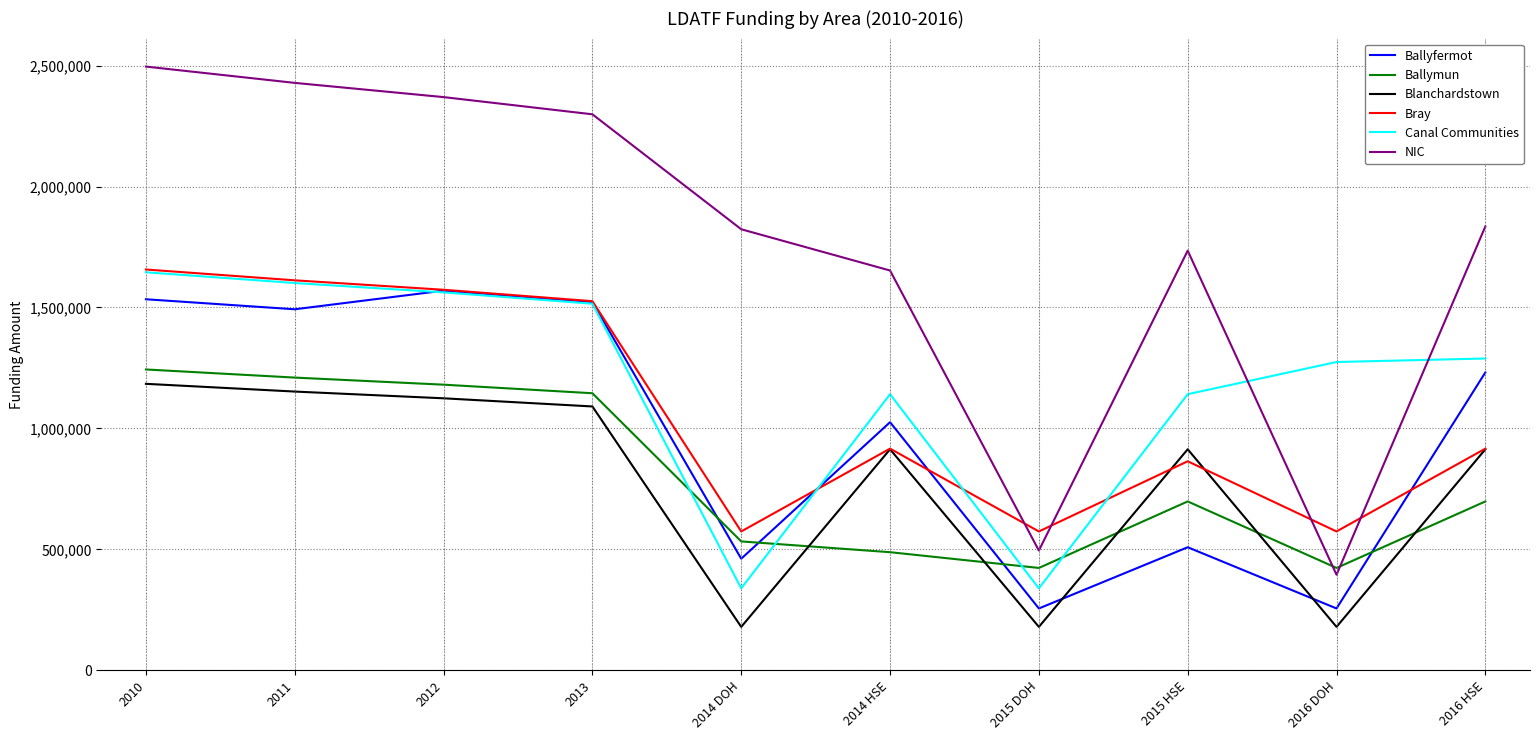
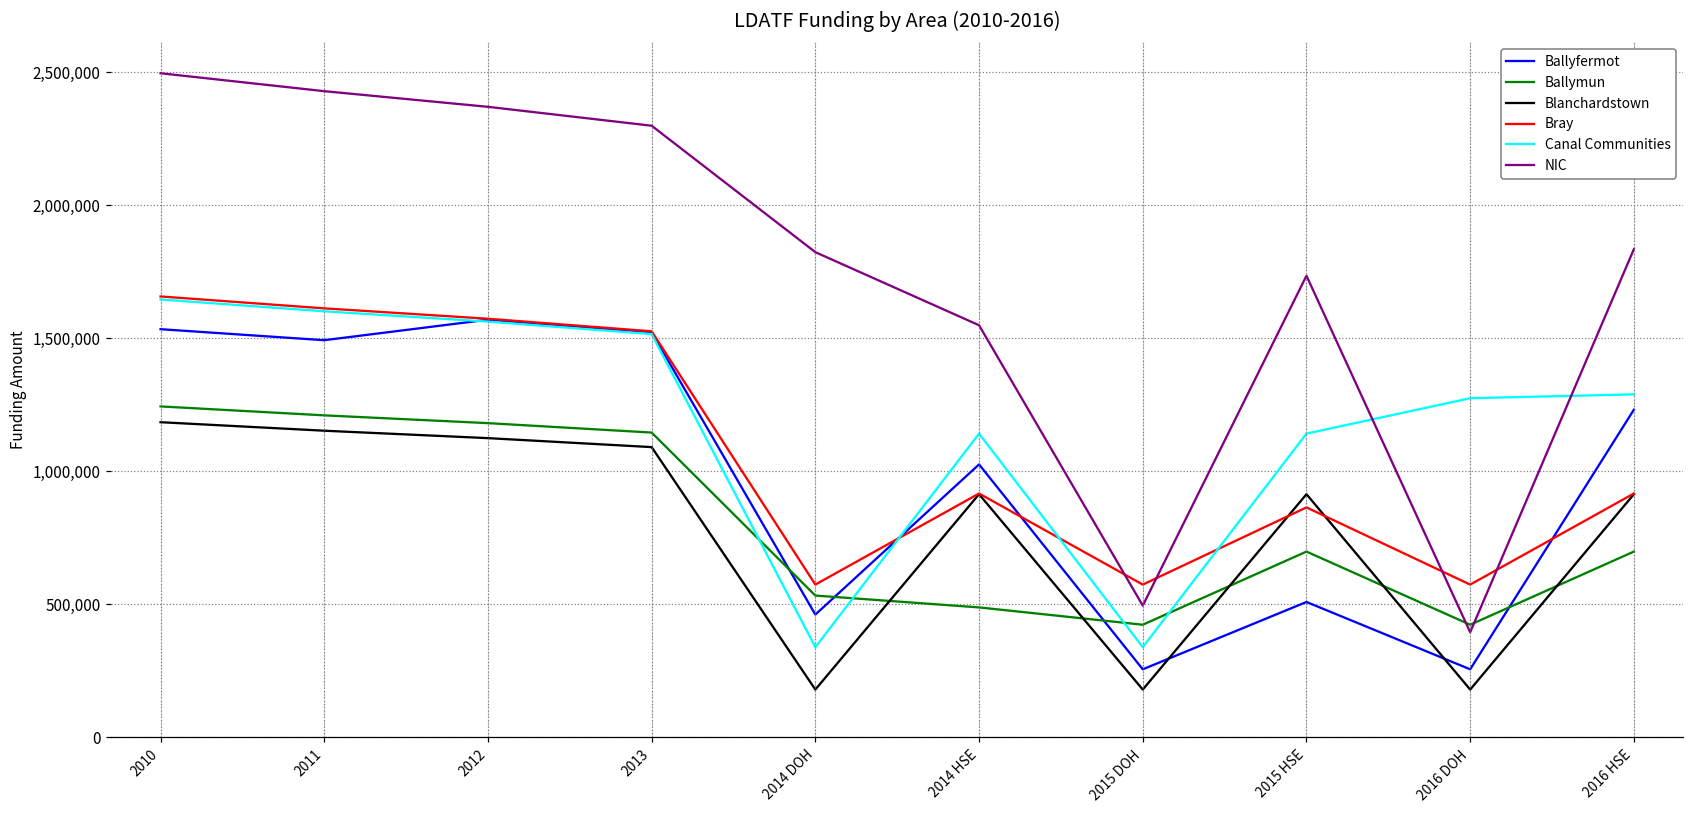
  {
    "Ballyfermot": {
      "2010": "1,530,000",
      "2011": "1,490,000",
      "2014 DOH": "460,000",
      "2014 HSE": "1,030,000",
      "2015 DOH": "260,000",
      "2015 HSE": "510,000",
      "2016 DOH": "260,000",
      "2016 HSE": "1,230,000"
    },
    "Ballymun": {
      "2010": "1,240,000",
      "2011": "1,210,000",
      "2012": "1,180,000",
      "2013": "1,150,000",
      "2014 DOH": "530,000",
      "2014 HSE": "490,000",
      "2015 DOH": "420,000",
      "2015 HSE": "700,000",
      "2016 DOH": "420,000",
      "2016 HSE": "700,000"
    },
    "Blanchardstown": {
      "2010": "1,180,000",
      "2011": "1,150,000",
      "2012": "1,120,000",
      "2013": "1,090,000",
      "2014 DOH": "180,000",
      "2015 DOH": "180,000",
      "2015 HSE": "910,000",
      "2016 DOH": "180,000"
    },
    "Bray": {
      "2010": "1,660,000",
      "2011": "1,610,000",
      "2014 DOH": "570,000",
      "2015 DOH": "570,000",
      "2015 HSE": "860,000",
      "2016 DOH": "570,000"
    },
    "Canal Communities": {
      "2010": "1,650,000",
      "2011": "1,600,000",
      "2014 DOH": "340,000",
      "2014 HSE": "1,140,000",
      "2015 DOH": "340,000",
      "2015 HSE": "1,140,000",
      "2016 DOH": "1,270,000",
      "2016 HSE": "1,290,000"
    },
    "NIC": {
      "2010": "2,500,000",
      "2011": "2,430,000",
      "2012": "2,370,000",
      "2013": "2,300,000",
      "2014 DOH": "1,820,000",
-     "2014 HSE": "1,650,000",
+     "2014 HSE": "1,550,000",
      "2015 DOH": "490,000",
      "2015 HSE": "1,730,000",
      "2016 DOH": "390,000",
      "2016 HSE": "1,830,000"
    }
  }
